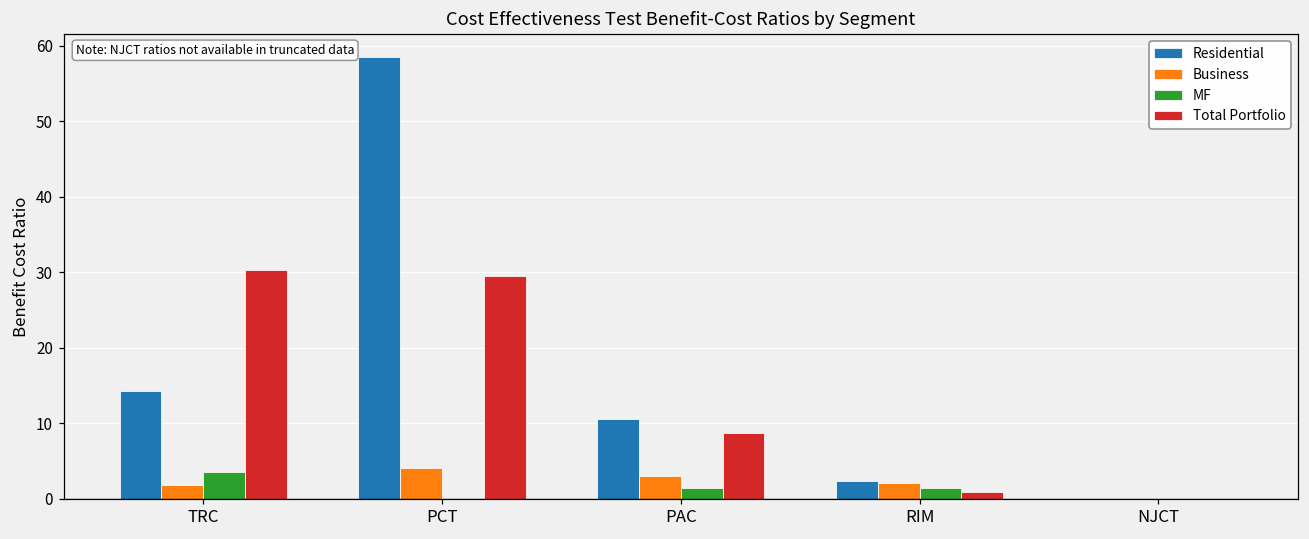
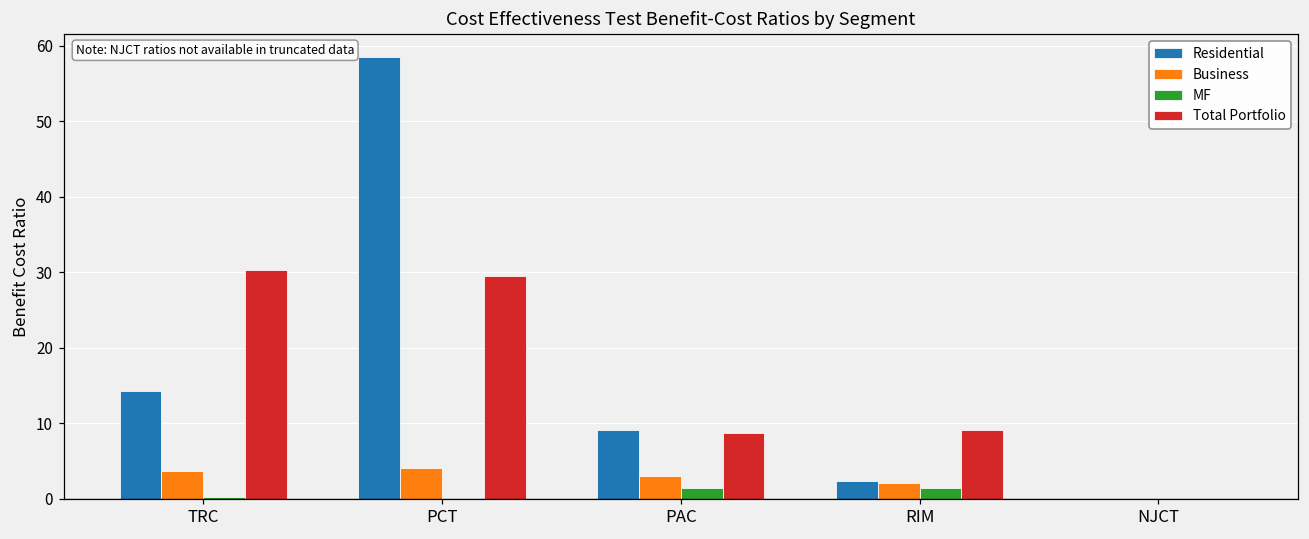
  {
    "Residential": {
      "TRC": 14,
      "PCT": 59,
-     "PAC": 10,
+     "PAC": 9,
      "RIM": 2,
      "NJCT": 0
    },
    "Business": {
-     "TRC": 2,
+     "TRC": 4,
      "PCT": 4,
      "PAC": 3,
      "RIM": 2,
      "NJCT": 0
    },
    "MF": {
-     "TRC": 3,
+     "TRC": 0,
      "PCT": 0,
      "PAC": 1,
      "RIM": 1,
      "NJCT": 0
    },
    "Total Portfolio": {
      "TRC": 30,
      "PCT": 30,
      "PAC": 9,
-     "RIM": 1,
+     "RIM": 9,
      "NJCT": 0
    }
  }
